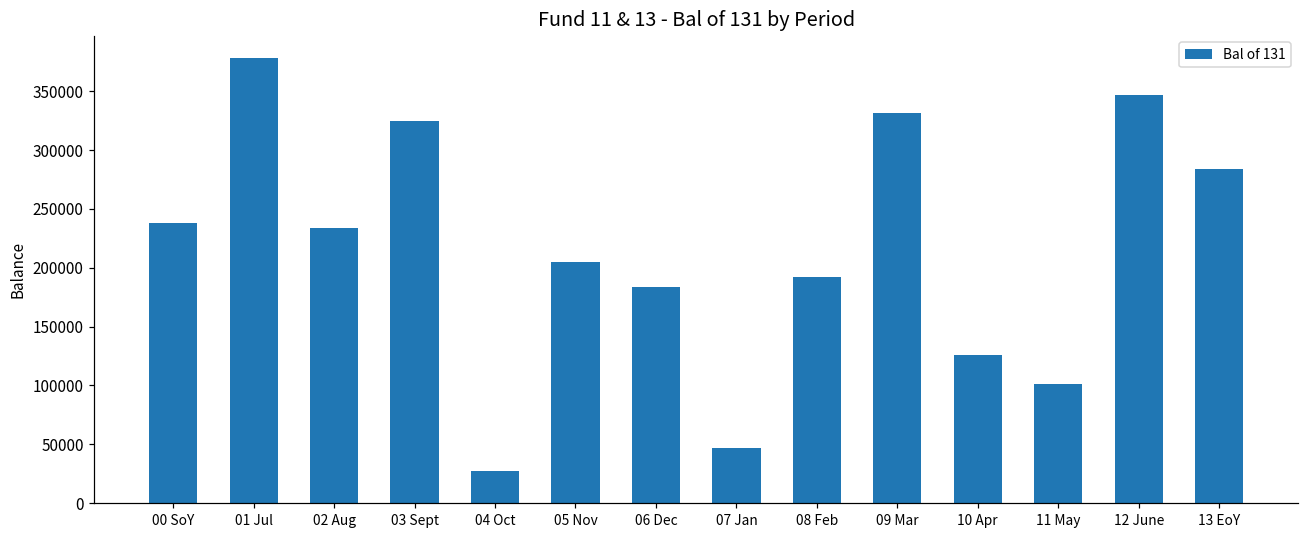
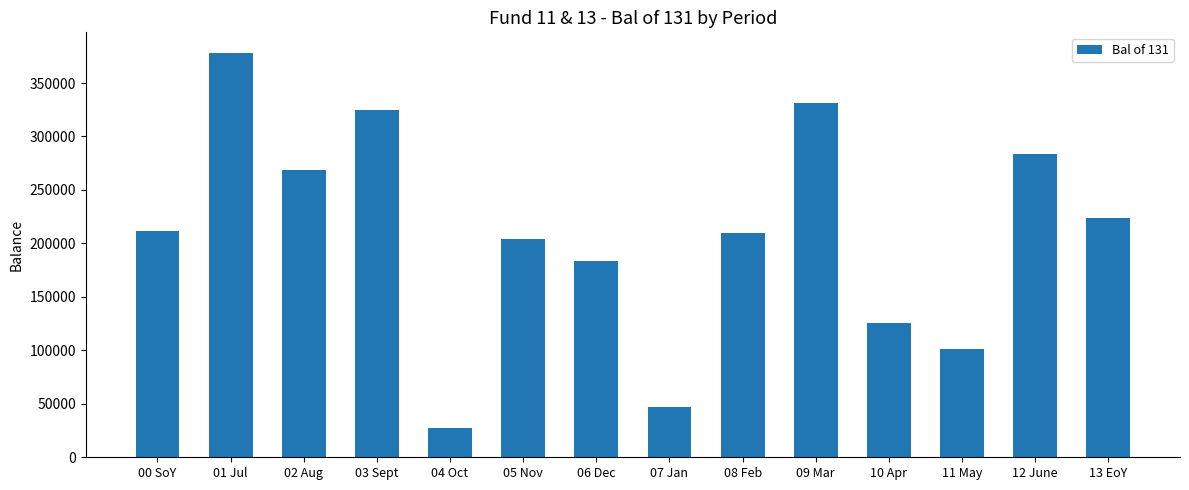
  {
-   "00 SoY": 238000,
+   "00 SoY": 212000,
    "01 Jul": 378000,
-   "02 Aug": 234000,
+   "02 Aug": 269000,
    "03 Sept": 324000,
    "04 Oct": 27000,
    "05 Nov": 205000,
    "06 Dec": 184000,
    "07 Jan": 47000,
-   "08 Feb": 192000,
+   "08 Feb": 210000,
    "09 Mar": 331000,
    "10 Apr": 126000,
    "11 May": 101000,
-   "12 June": 347000,
-   "13 EoY": 284000
+   "12 June": 284000,
+   "13 EoY": 224000
  }
